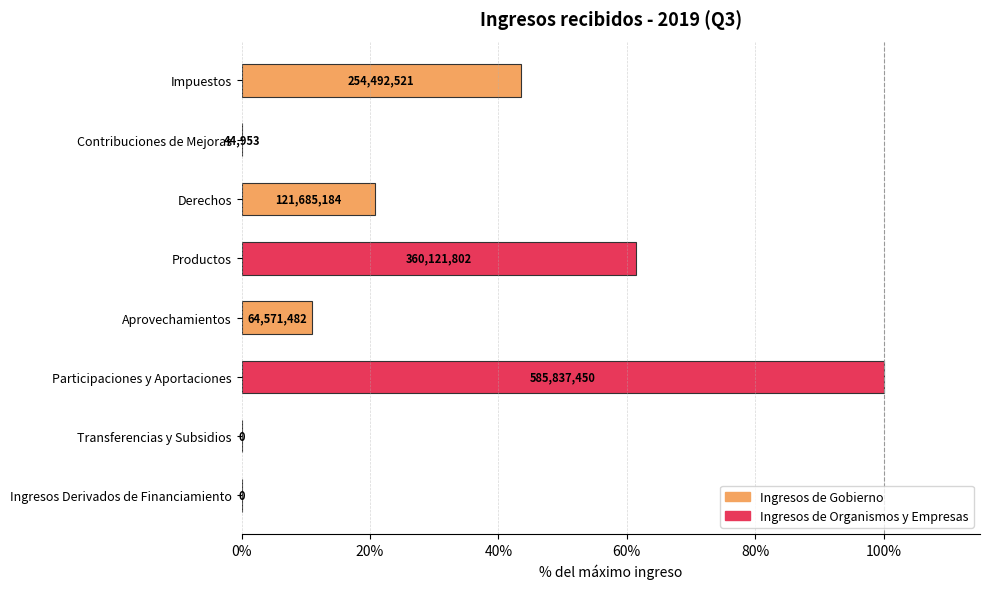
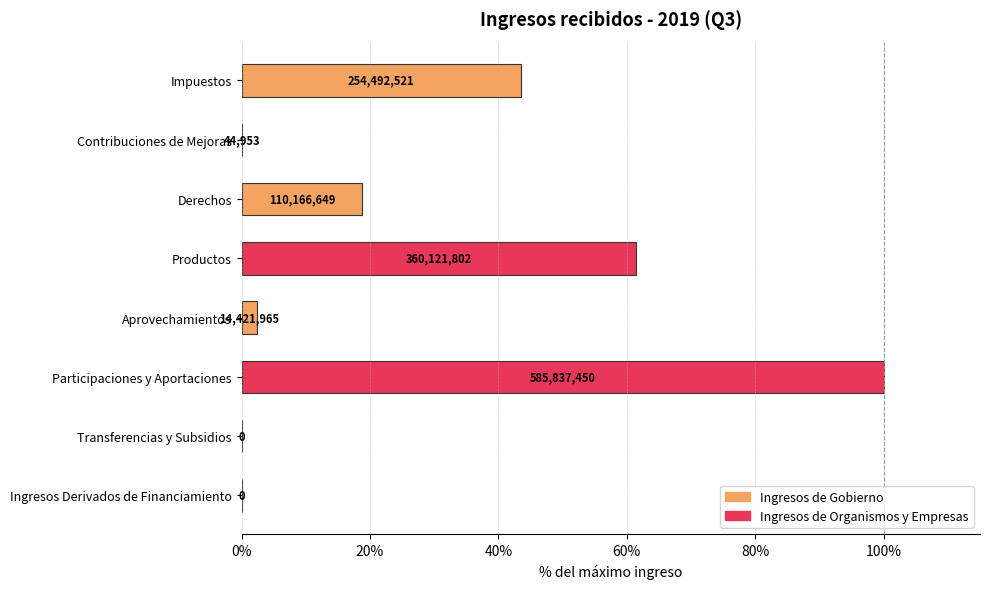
  {
-   "Derechos": "121,685,184",
-   "Aprovechamientos": "64,571,482",
+   "Derechos": "110,166,649",
+   "Aprovechamientos": "14,421,965",
    "Transferencias y Subsidios": "0",
    "Ingresos Derivados de Financiamiento": "0"
  }
